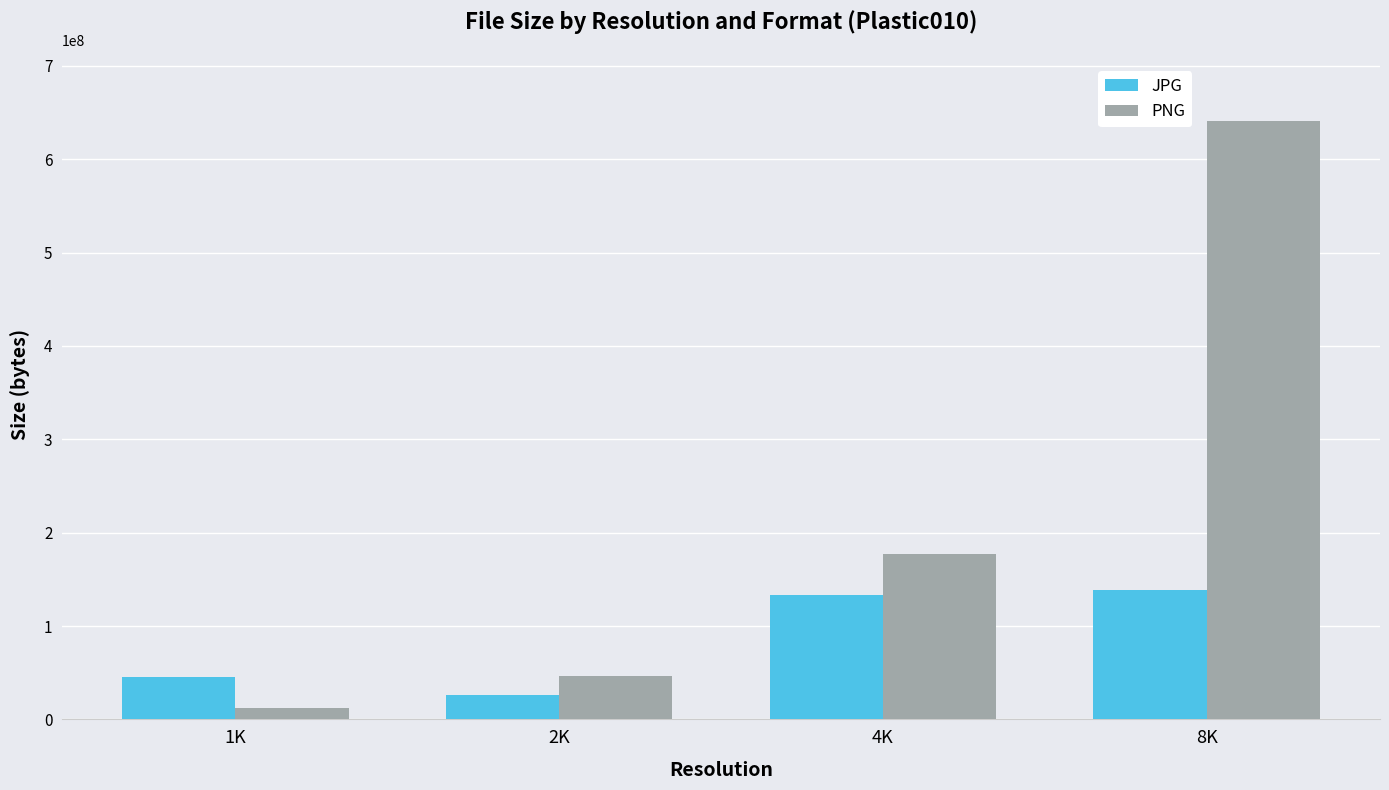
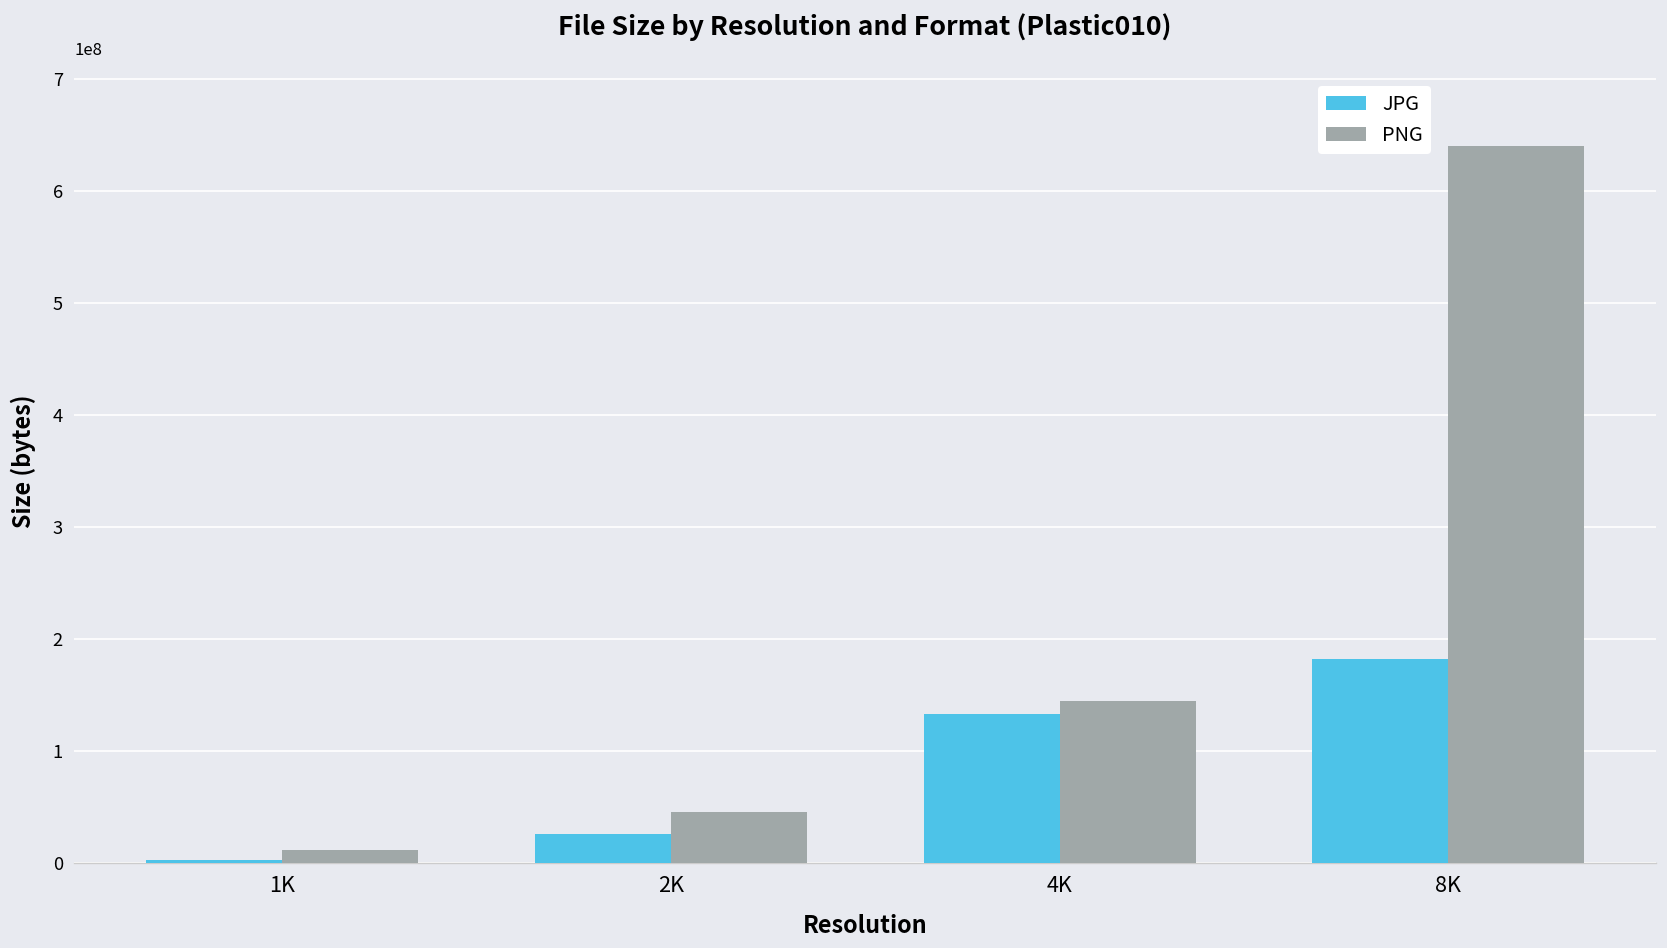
  {
    "JPG": {
-     "1K": 50000000,
+     "1K": 0,
      "2K": 30000000,
      "4K": 130000000,
-     "8K": 140000000
+     "8K": 180000000
    },
    "PNG": {
      "1K": 10000000,
      "2K": 50000000,
-     "4K": 180000000,
+     "4K": 150000000,
      "8K": 640000000
    }
  }
